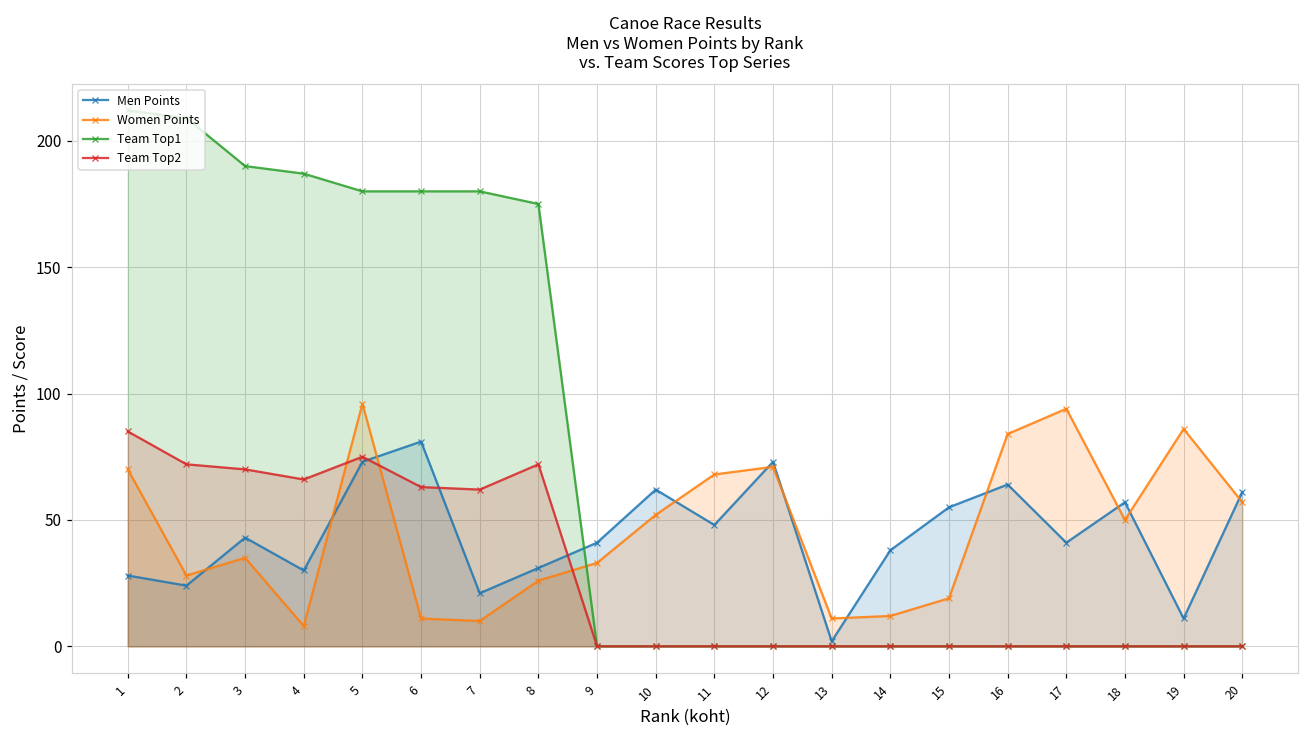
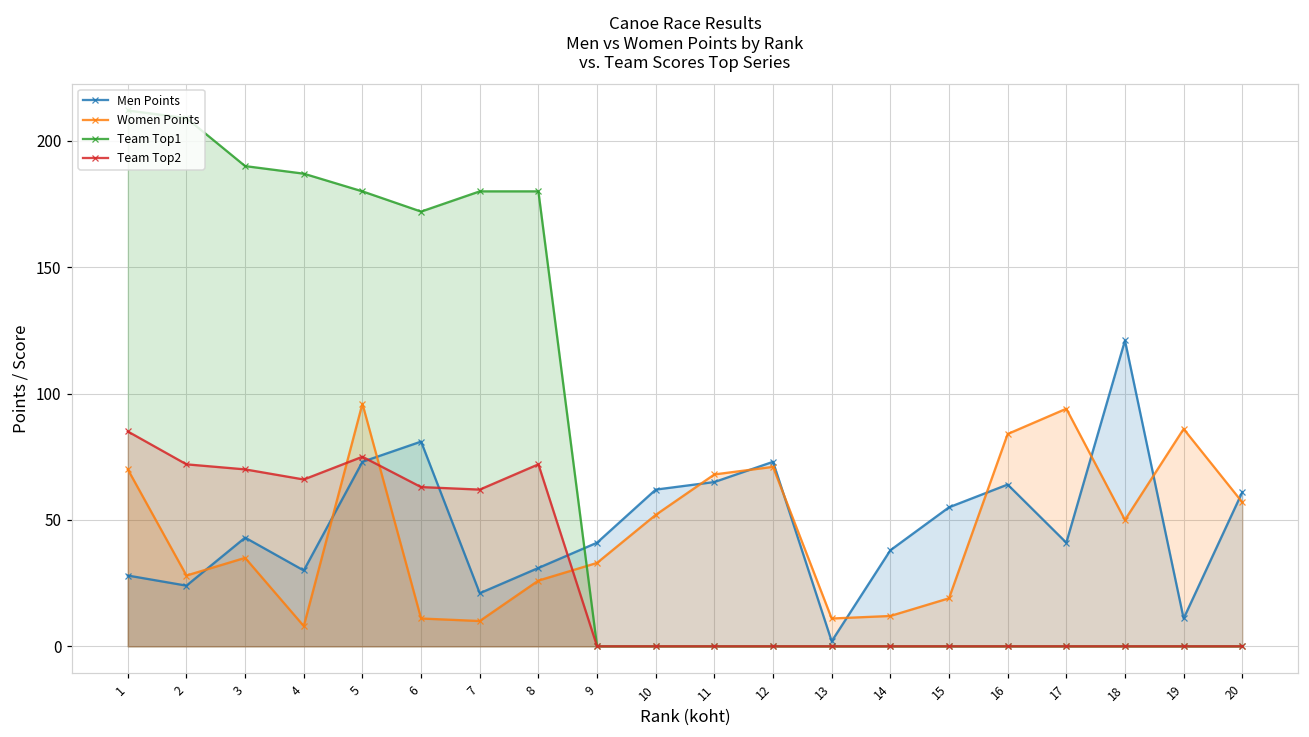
  {
    "Men Points": {
      "1": 28,
      "2": 24,
      "3": 43,
      "4": 30,
      "5": 73,
      "6": 81,
      "7": 21,
      "8": 31,
      "9": 41,
      "10": 62,
-     "11": 48,
+     "11": 65,
      "12": 73,
      "13": 2,
      "14": 38,
      "15": 55,
      "16": 64,
      "17": 41,
-     "18": 57,
+     "18": 121,
      "19": 11,
      "20": 61
    },
    "Women Points": {
      "1": 70,
      "2": 28,
      "3": 35,
      "4": 8,
      "5": 96,
      "6": 11,
      "7": 10,
      "8": 26,
      "9": 33,
      "10": 52,
      "11": 68,
      "12": 71,
      "13": 11,
      "14": 12,
      "15": 19,
      "16": 84,
      "17": 94,
      "18": 50,
      "19": 86,
      "20": 57
    },
    "Team Top1": {
      "3": 190,
      "4": 187,
      "5": 180,
-     "6": 180,
+     "6": 172,
      "7": 180,
-     "8": 175
+     "8": 180
    },
    "Team Top2": {
      "1": 85,
      "2": 72,
      "3": 70,
      "4": 66,
      "5": 75,
      "6": 63,
      "7": 62,
      "8": 72
    }
  }
